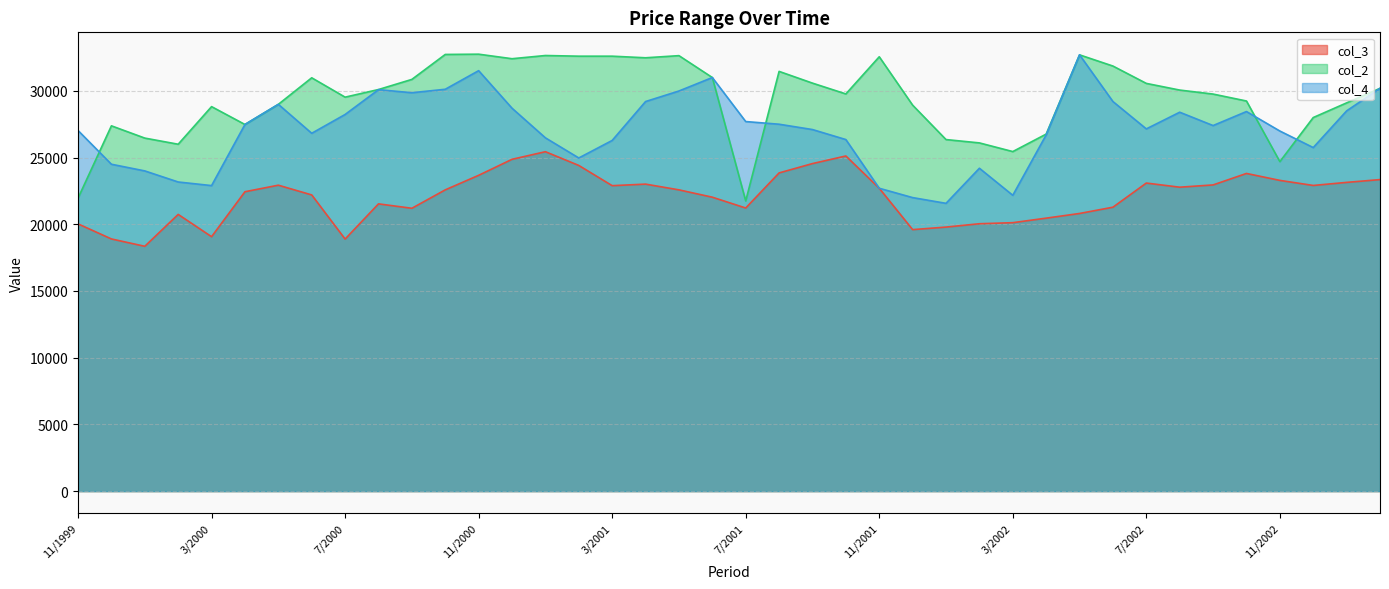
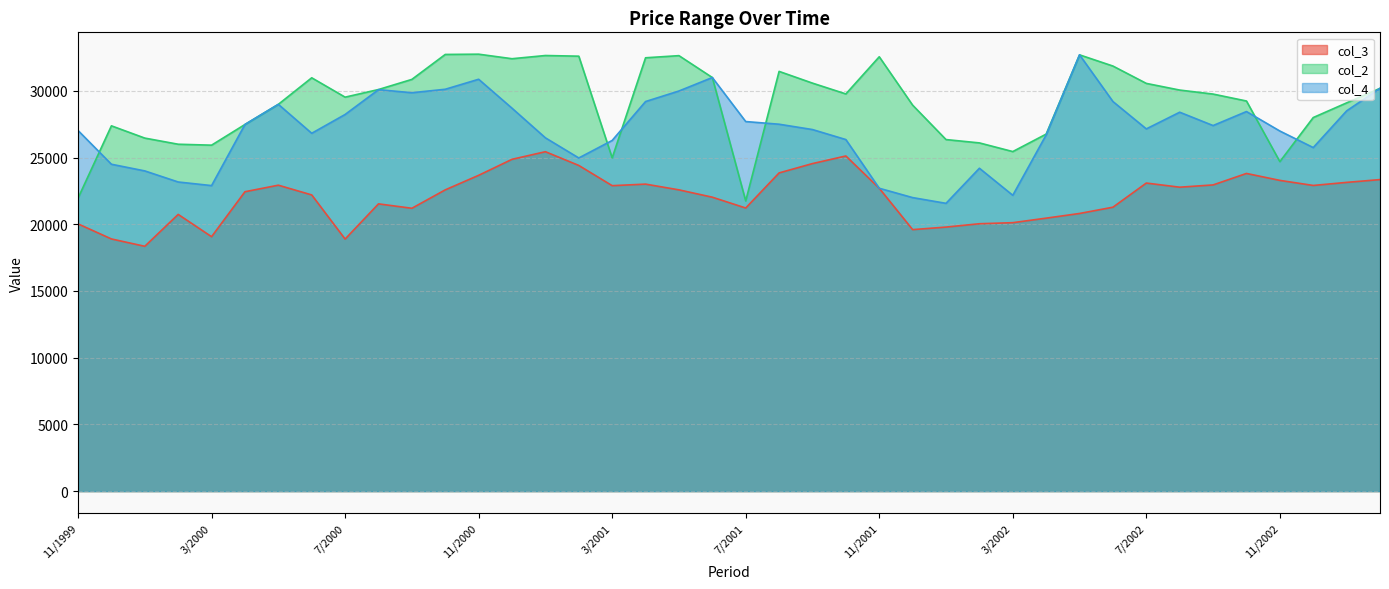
  {
    "col_3": {
      "11/1999": 20000,
      "3/2000": 19100,
      "7/2000": 18900,
      "11/2000": 23700,
      "3/2001": 22900,
      "7/2001": 21200,
      "3/2002": 20100,
      "7/2002": 23100,
      "11/2002": 23300
    },
    "col_2": {
      "11/1999": 22000,
-     "3/2000": 28800,
+     "3/2000": 25900,
      "7/2000": 29500,
      "11/2000": 32800,
-     "3/2001": 32600,
+     "3/2001": 25000,
      "7/2001": 21800,
      "11/2001": 32600,
      "3/2002": 25500,
      "7/2002": 30600,
      "11/2002": 24700
    },
    "col_4": {
      "11/1999": 27000,
      "3/2000": 22900,
      "7/2000": 28200,
-     "11/2000": 31500,
+     "11/2000": 30900,
      "3/2001": 26300,
      "7/2001": 27700,
      "3/2002": 22200,
      "7/2002": 27200,
      "11/2002": 27000
    }
  }
